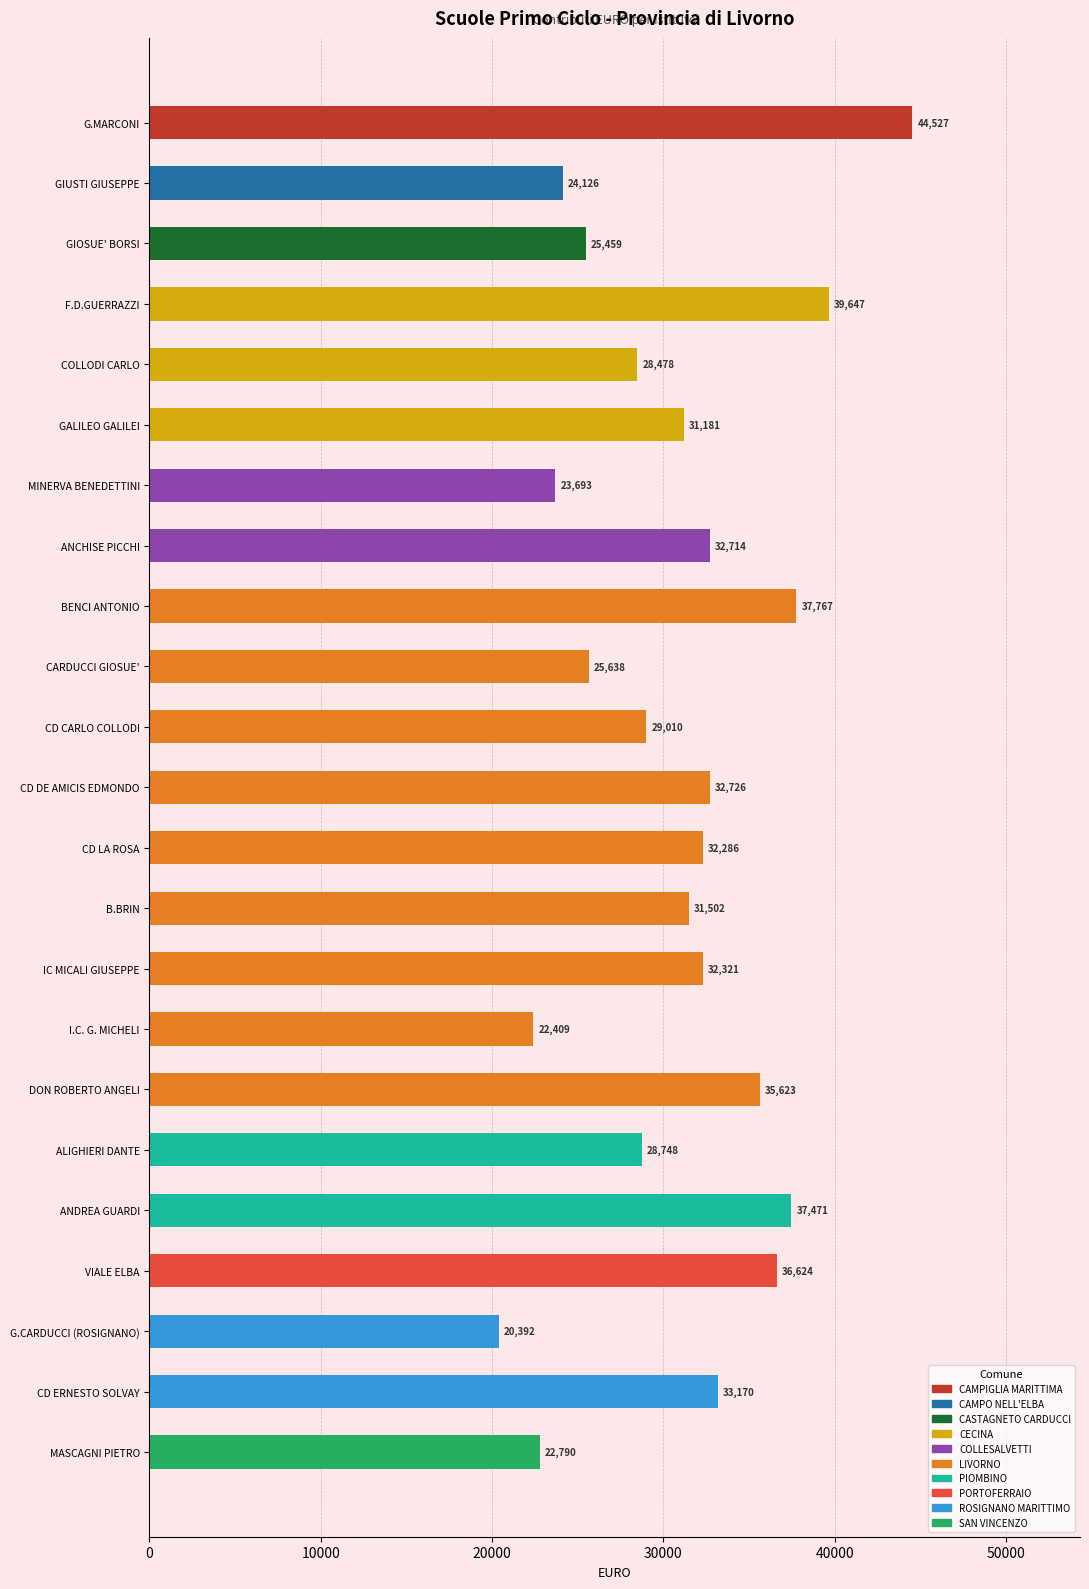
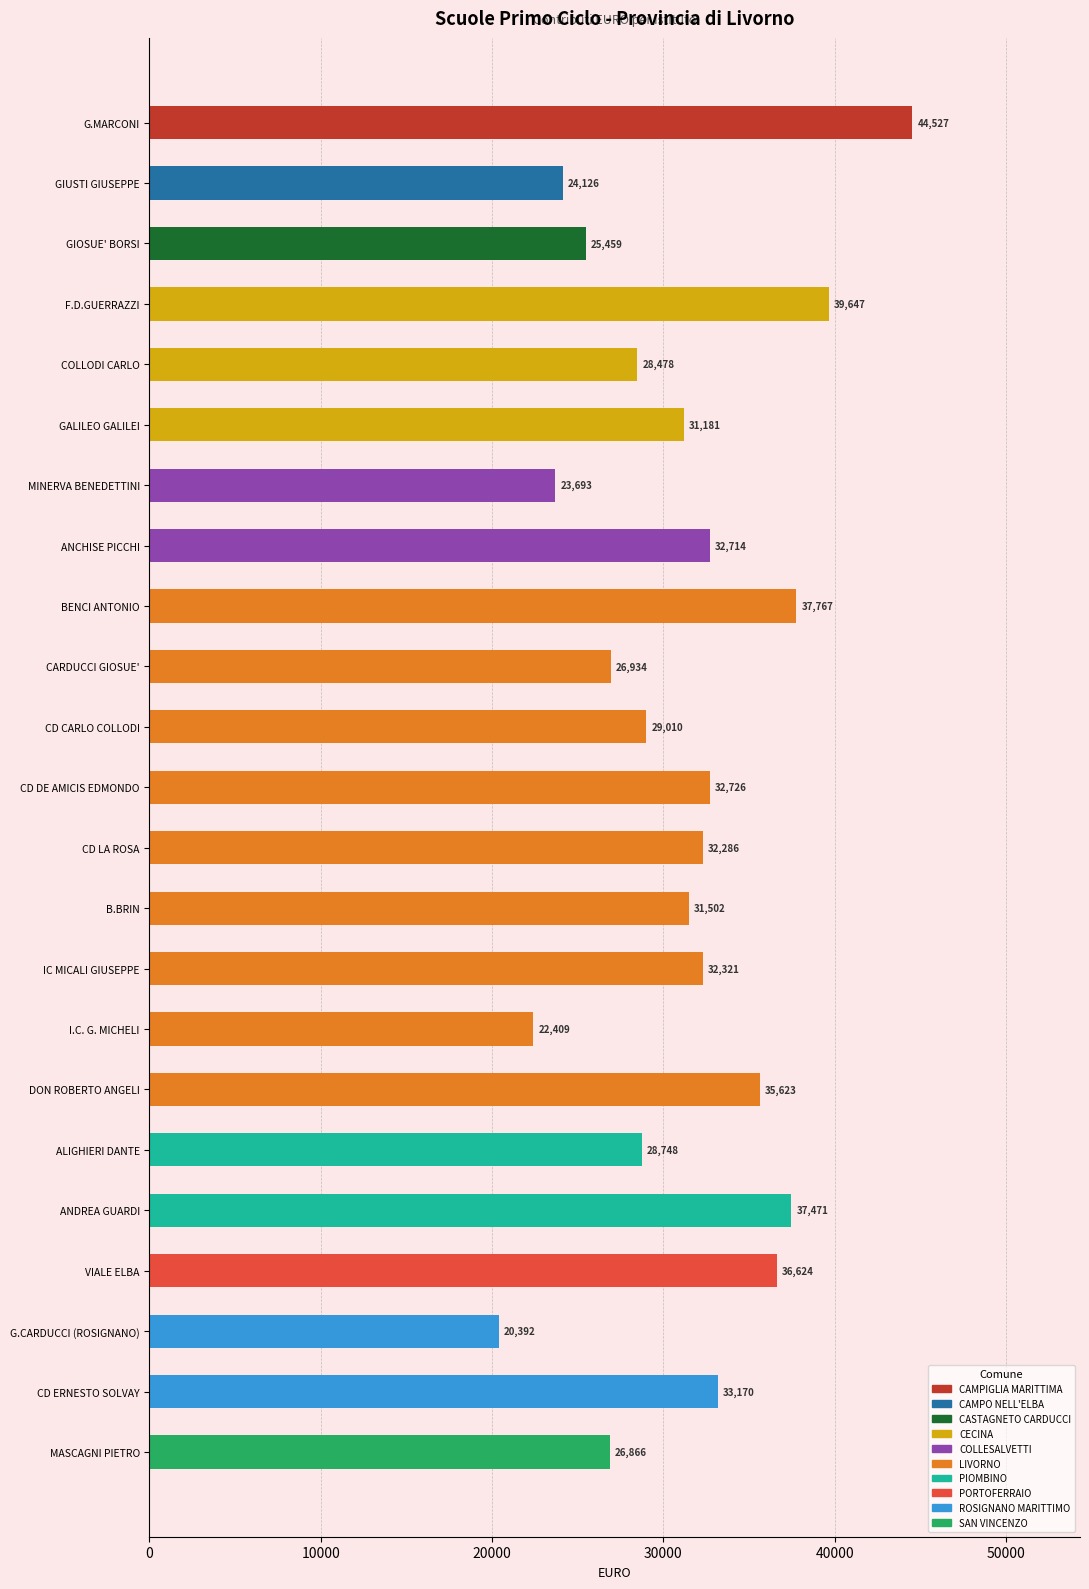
  {
    "G.MARCONI": "44,527",
    "GIUSTI GIUSEPPE": "24,126",
    "GIOSUE' BORSI": "25,459",
    "F.D.GUERRAZZI": "39,647",
    "COLLODI CARLO": "28,478",
    "GALILEO GALILEI": "31,181",
    "MINERVA BENEDETTINI": "23,693",
    "ANCHISE PICCHI": "32,714",
    "BENCI ANTONIO": "37,767",
-   "CARDUCCI GIOSUE'": "25,638",
+   "CARDUCCI GIOSUE'": "26,934",
    "CD CARLO COLLODI": "29,010",
    "CD DE AMICIS EDMONDO": "32,726",
    "CD LA ROSA": "32,286",
    "B.BRIN": "31,502",
    "IC MICALI GIUSEPPE": "32,321",
    "I.C. G. MICHELI": "22,409",
    "DON ROBERTO ANGELI": "35,623",
    "ALIGHIERI DANTE": "28,748",
    "ANDREA GUARDI": "37,471",
    "VIALE ELBA": "36,624",
    "G.CARDUCCI (ROSIGNANO)": "20,392",
    "CD ERNESTO SOLVAY": "33,170",
-   "MASCAGNI PIETRO": "22,790"
+   "MASCAGNI PIETRO": "26,866"
  }
